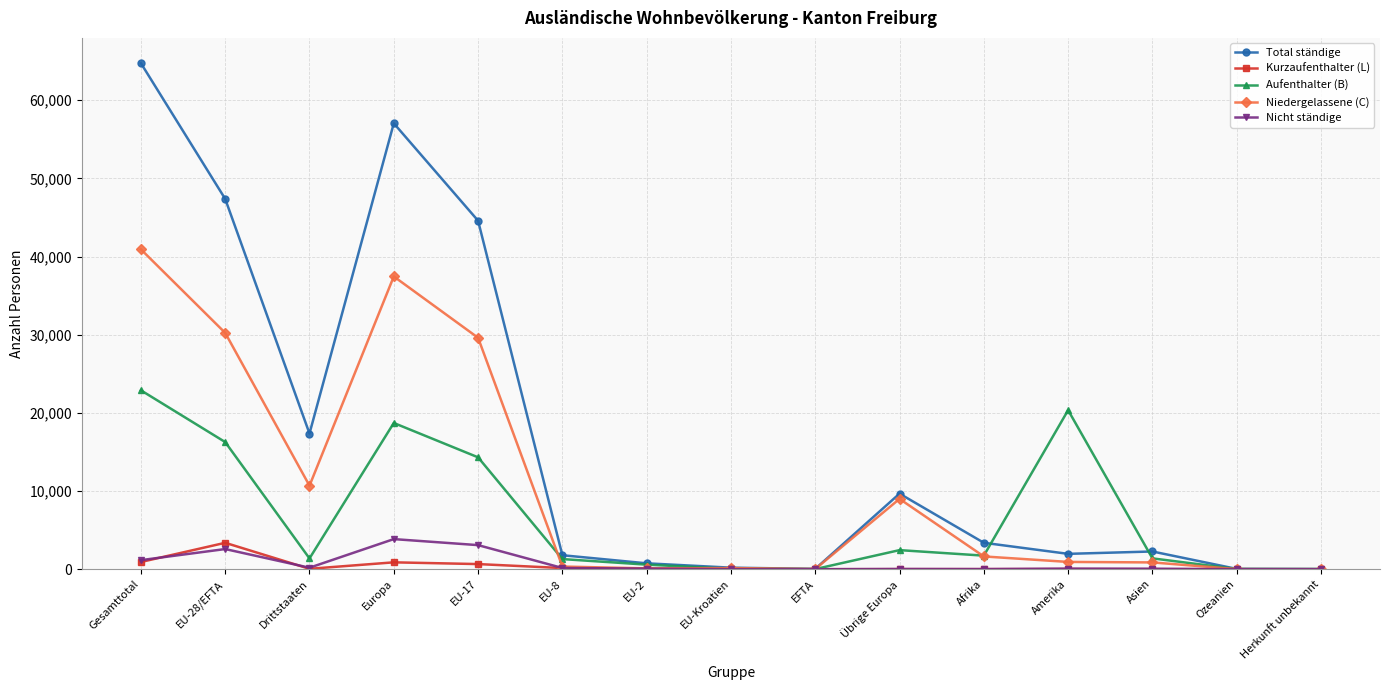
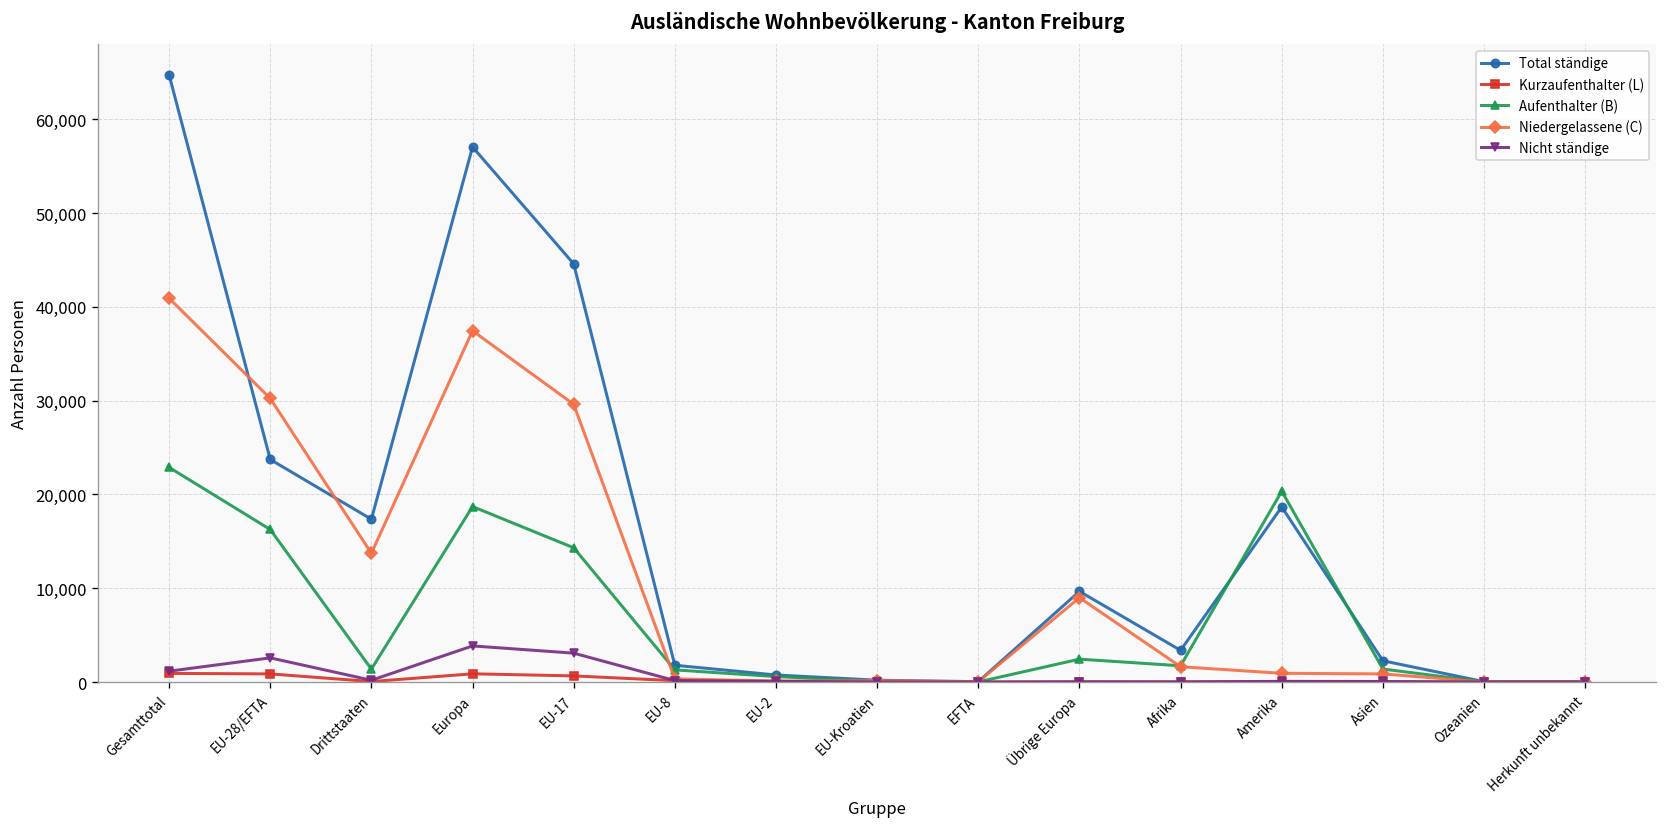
  {
    "Total ständige": {
      "Gesamttotal": "65,000",
-     "EU-28/EFTA": "47,000",
+     "EU-28/EFTA": "24,000",
      "Drittstaaten": "17,000",
      "Europa": "57,000",
      "EU-17": "45,000",
      "EU-8": "2,000",
      "Übrige Europa": "10,000",
      "Afrika": "3,000",
-     "Amerika": "2,000",
+     "Amerika": "19,000",
      "Asien": "2,000"
    },
    "Kurzaufenthalter (L)": {
-     "EU-28/EFTA": "3,000",
+     "EU-28/EFTA": "1,000",
      "Europa": "1,000",
      "EU-17": "1,000"
    },
    "Aufenthalter (B)": {
      "Gesamttotal": "23,000",
      "EU-28/EFTA": "16,000",
      "Drittstaaten": "1,000",
      "Europa": "19,000",
      "EU-17": "14,000",
      "EU-8": "1,000",
      "Übrige Europa": "2,000",
      "Amerika": "20,000",
      "Asien": "1,000"
    },
    "Niedergelassene (C)": {
      "Gesamttotal": "41,000",
      "EU-28/EFTA": "30,000",
-     "Drittstaaten": "11,000",
+     "Drittstaaten": "14,000",
      "Europa": "37,000",
      "EU-17": "30,000",
      "Übrige Europa": "9,000",
      "Amerika": "1,000",
      "Asien": "1,000"
    },
    "Nicht ständige": {
      "EU-28/EFTA": "3,000",
      "Europa": "4,000",
      "EU-17": "3,000"
    }
  }
